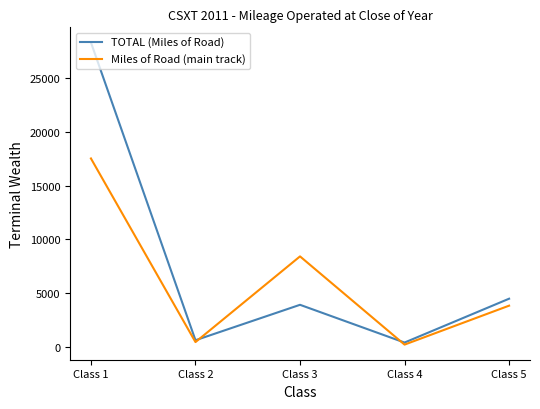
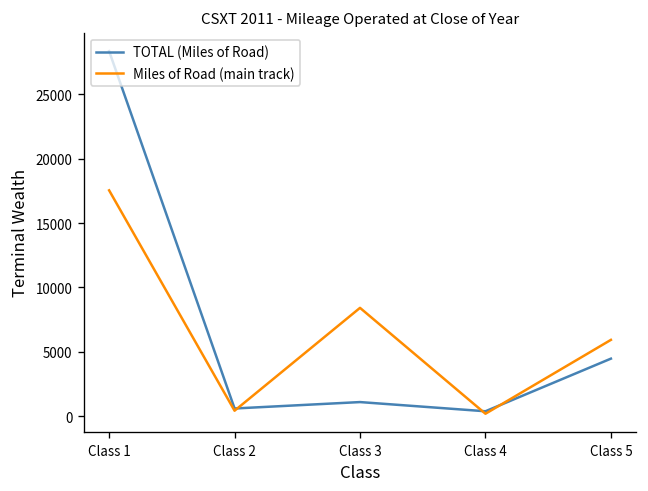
  {
    "TOTAL (Miles of Road)": {
-     "Class 3": 3900,
+     "Class 3": 1100,
      "Class 5": 4500
    },
    "Miles of Road (main track)": {
      "Class 1": 17500,
      "Class 3": 8400,
-     "Class 5": 3800
+     "Class 5": 5900
    }
  }
